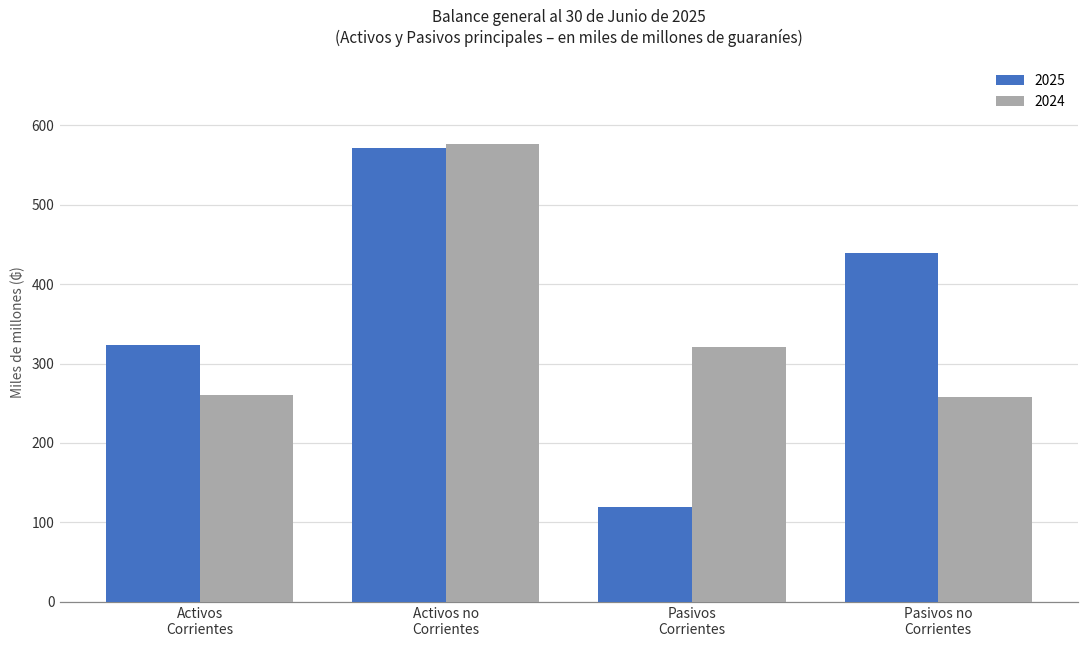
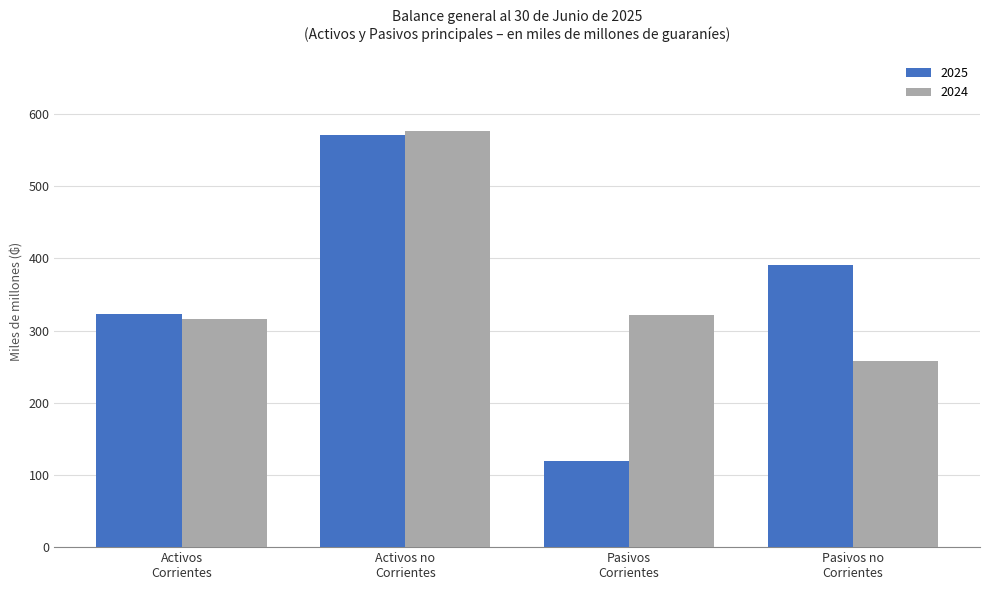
  {
    "2025": {
      "Activos Corrientes": 320,
      "Activos no Corrientes": 570,
      "Pasivos Corrientes": 120,
-     "Pasivos no Corrientes": 440
+     "Pasivos no Corrientes": 390
    },
    "2024": {
-     "Activos Corrientes": 260,
+     "Activos Corrientes": 320,
      "Activos no Corrientes": 580,
      "Pasivos Corrientes": 320,
      "Pasivos no Corrientes": 260
    }
  }
